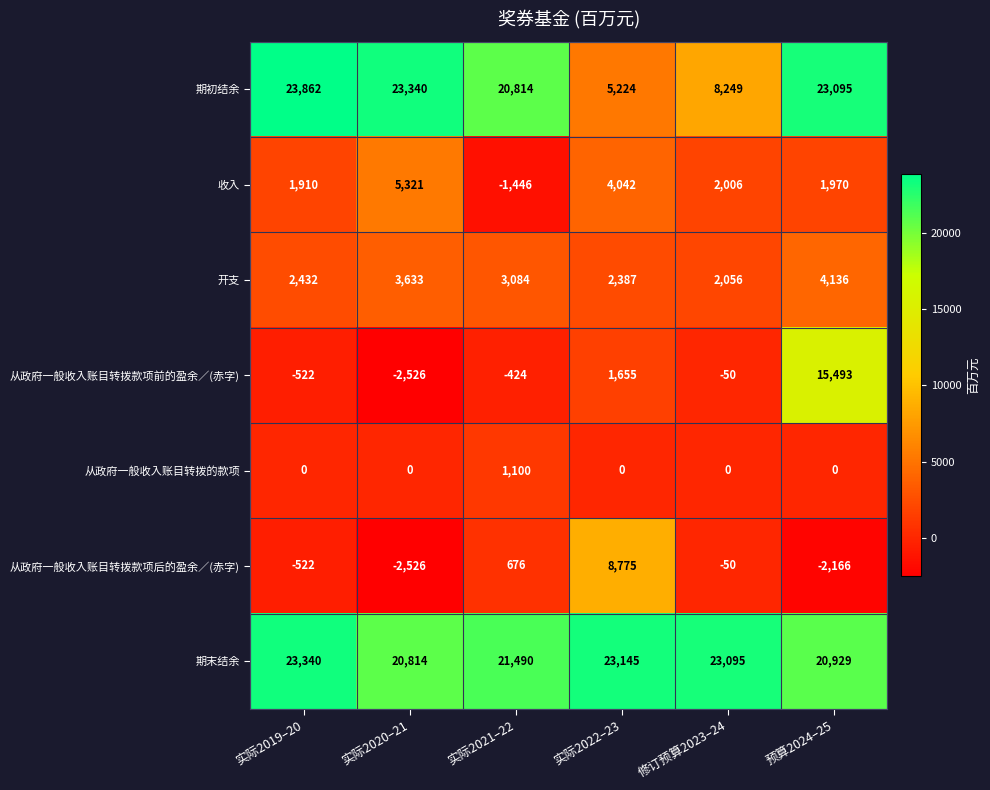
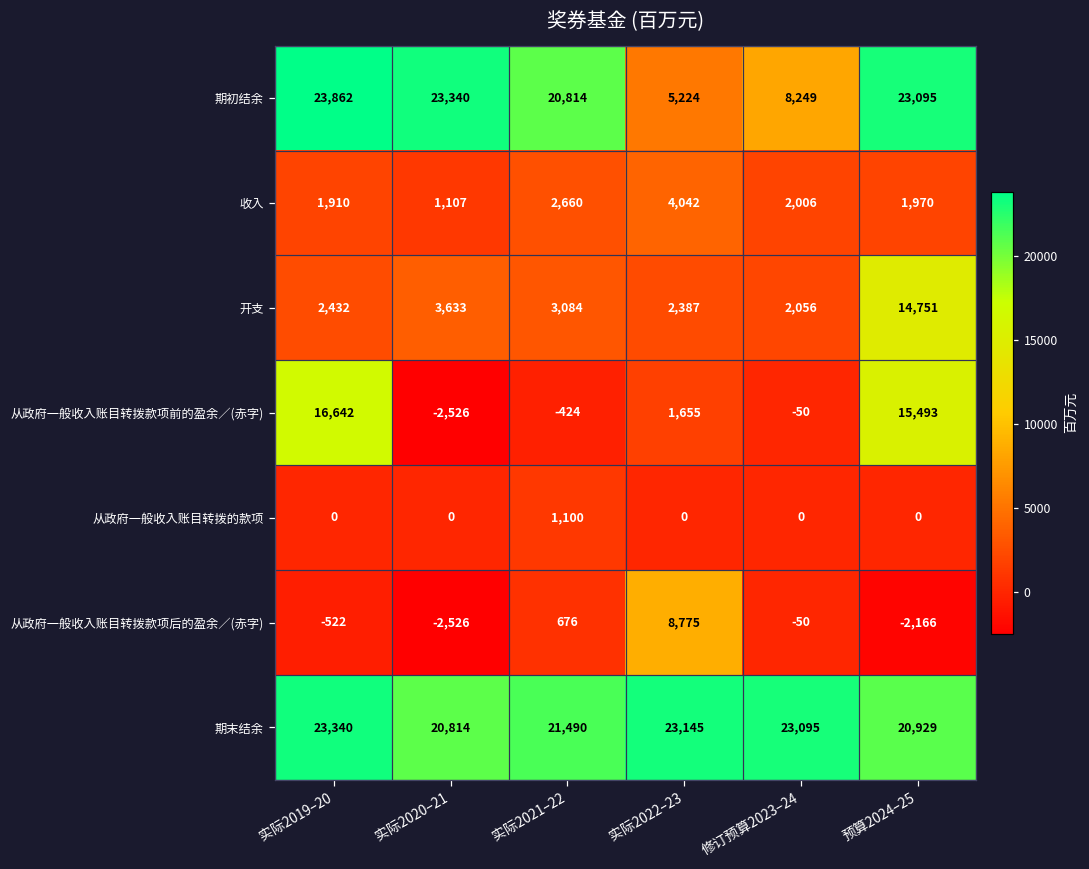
  {
    "期初结余": {
      "实际2019–20": "23,862",
      "实际2020–21": "23,340",
      "实际2021–22": "20,814",
      "实际2022–23": "5,224",
      "修订预算2023–24": "8,249",
      "预算2024–25": "23,095"
    },
    "收入": {
      "实际2019–20": "1,910",
-     "实际2020–21": "5,321",
-     "实际2021–22": "-1,446",
+     "实际2020–21": "1,107",
+     "实际2021–22": "2,660",
      "实际2022–23": "4,042",
      "修订预算2023–24": "2,006",
      "预算2024–25": "1,970"
    },
    "开支": {
      "实际2019–20": "2,432",
      "实际2020–21": "3,633",
      "实际2021–22": "3,084",
      "实际2022–23": "2,387",
      "修订预算2023–24": "2,056",
-     "预算2024–25": "4,136"
+     "预算2024–25": "14,751"
    },
    "从政府一般收入账目转拨款项前的盈余／(赤字)": {
-     "实际2019–20": "-522",
+     "实际2019–20": "16,642",
      "实际2020–21": "-2,526",
      "实际2021–22": "-424",
      "实际2022–23": "1,655",
      "修订预算2023–24": "-50",
      "预算2024–25": "15,493"
    },
    "从政府一般收入账目转拨的款项": {
      "实际2019–20": "0",
      "实际2020–21": "0",
      "实际2021–22": "1,100",
      "实际2022–23": "0",
      "修订预算2023–24": "0",
      "预算2024–25": "0"
    },
    "从政府一般收入账目转拨款项后的盈余／(赤字)": {
      "实际2019–20": "-522",
      "实际2020–21": "-2,526",
      "实际2021–22": "676",
      "实际2022–23": "8,775",
      "修订预算2023–24": "-50",
      "预算2024–25": "-2,166"
    },
    "期末结余": {
      "实际2019–20": "23,340",
      "实际2020–21": "20,814",
      "实际2021–22": "21,490",
      "实际2022–23": "23,145",
      "修订预算2023–24": "23,095",
      "预算2024–25": "20,929"
    }
  }
